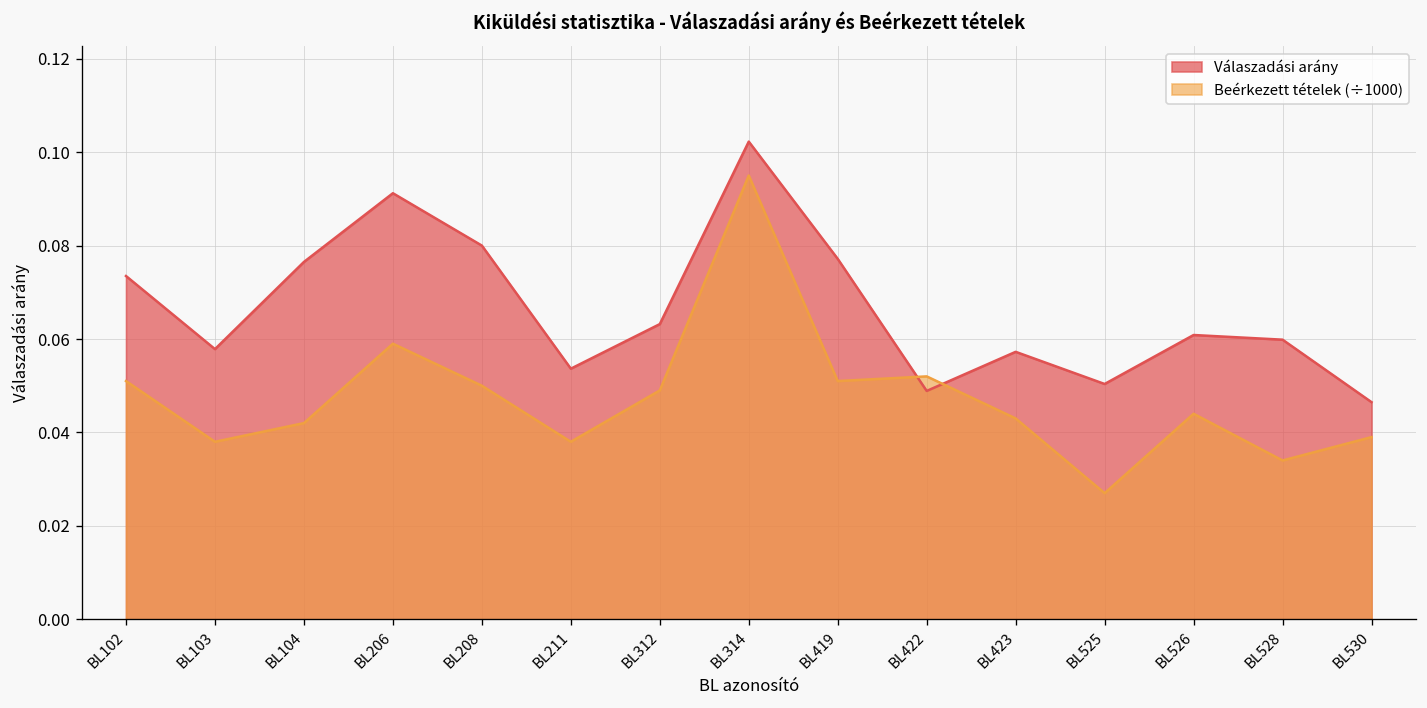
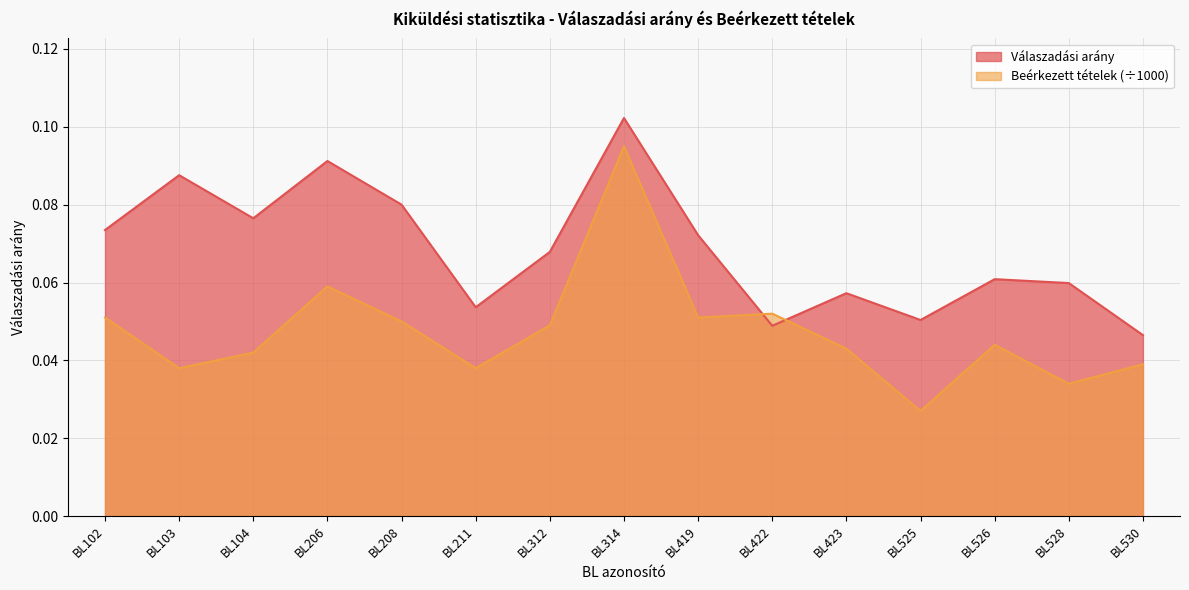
  {
    "Válaszadási arány": {
      "BL102": 0.073,
-     "BL103": 0.058,
+     "BL103": 0.088,
      "BL104": 0.077,
      "BL206": 0.091,
      "BL208": 0.080,
      "BL211": 0.054,
-     "BL312": 0.063,
+     "BL312": 0.068,
      "BL314": 0.102,
-     "BL419": 0.077,
+     "BL419": 0.072,
      "BL422": 0.049,
      "BL423": 0.057,
      "BL525": 0.050,
      "BL526": 0.061,
      "BL528": 0.060,
      "BL530": 0.046
    },
    "Beérkezett tételek (÷1000)": {
      "BL102": 0.051,
      "BL103": 0.038,
      "BL104": 0.042,
      "BL206": 0.059,
      "BL208": 0.050,
      "BL211": 0.038,
      "BL312": 0.049,
      "BL314": 0.095,
      "BL419": 0.051,
      "BL422": 0.052,
      "BL423": 0.043,
      "BL525": 0.027,
      "BL526": 0.044,
      "BL528": 0.034,
      "BL530": 0.039
    }
  }
